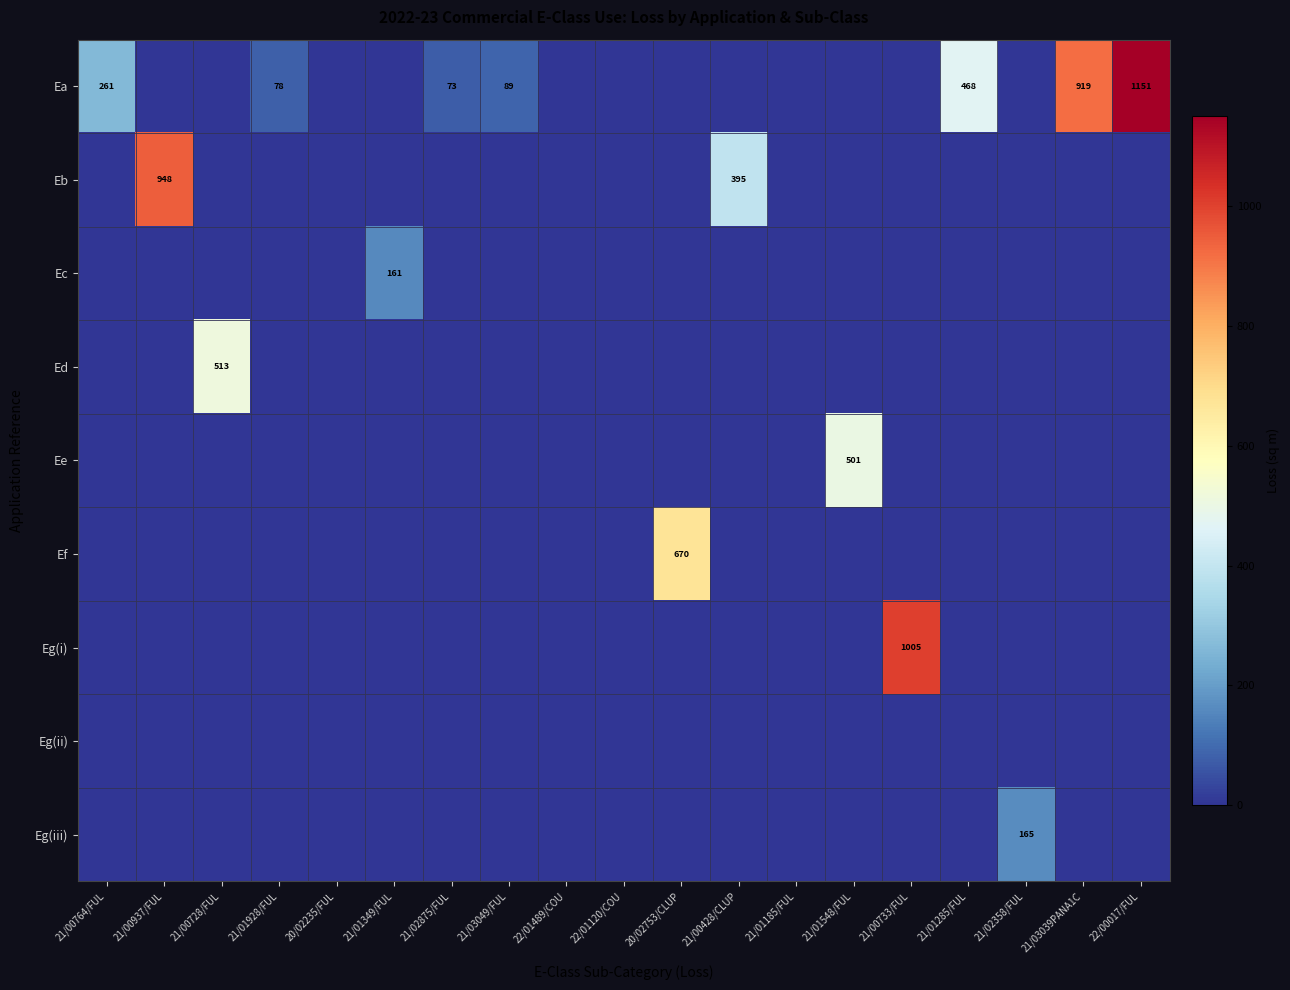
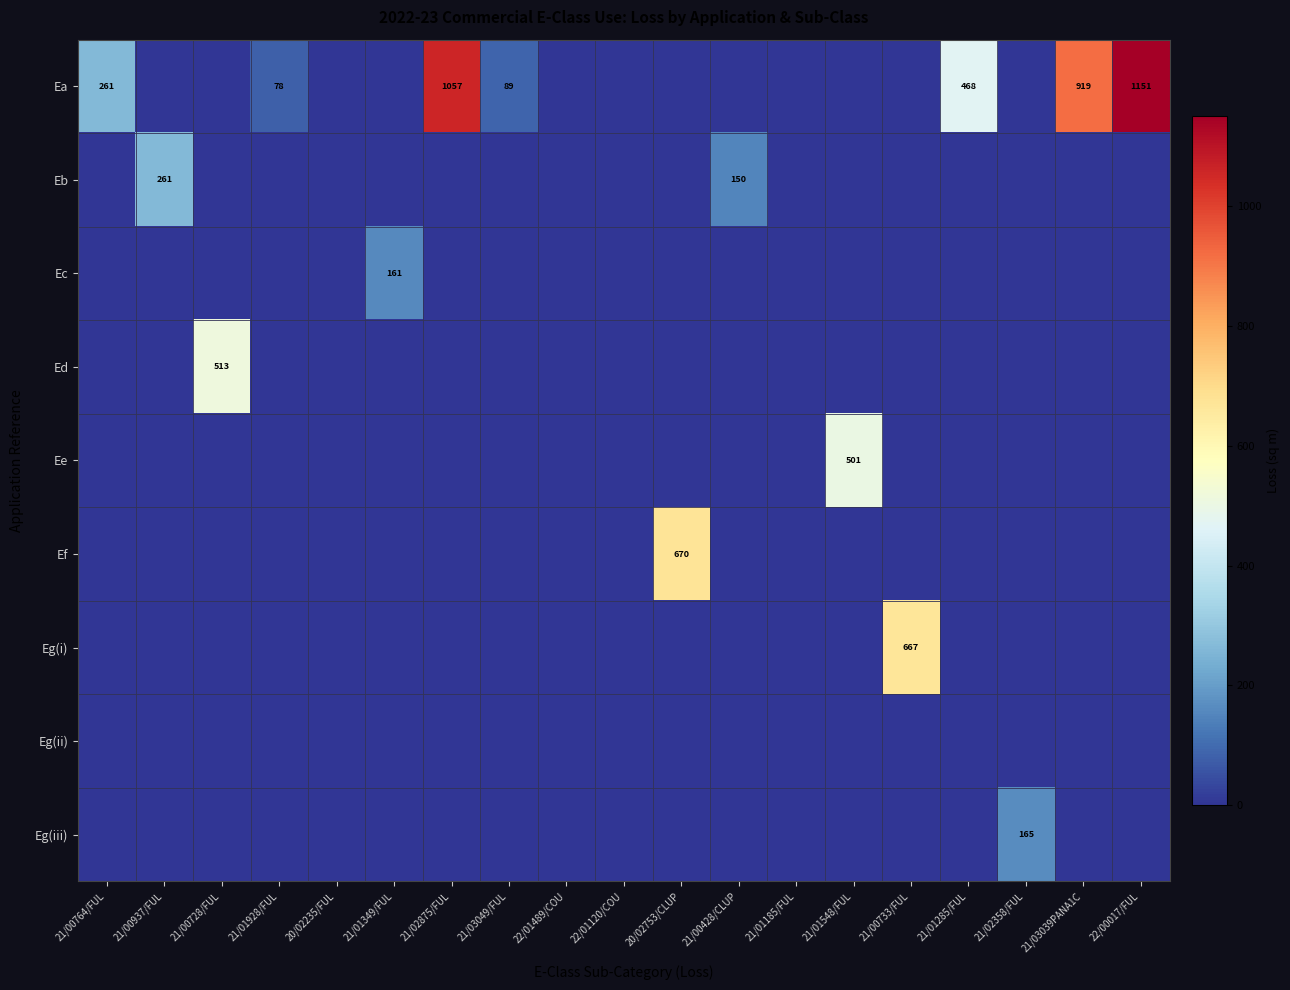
  {
    "Ea": {
      "21/00764/FUL": 261,
      "21/01928/FUL": 78,
-     "21/02875/FUL": 73,
+     "21/02875/FUL": 1057,
      "21/03049/FUL": 89,
      "21/01285/FUL": 468,
      "21/03039PANA1C": 919,
      "22/00017/FUL": 1151
    },
    "Eb": {
-     "21/00937/FUL": 948,
-     "21/00428/CLUP": 395
+     "21/00937/FUL": 261,
+     "21/00428/CLUP": 150
    },
    "Ec": {
      "21/01349/FUL": 161
    },
    "Ed": {
      "21/00728/FUL": 513
    },
    "Ee": {
      "21/01548/FUL": 501
    },
    "Ef": {
      "20/02753/CLUP": 670
    },
    "Eg(i)": {
-     "21/00733/FUL": 1005
+     "21/00733/FUL": 667
    },
    "Eg(iii)": {
      "21/02358/FUL": 165
    }
  }
